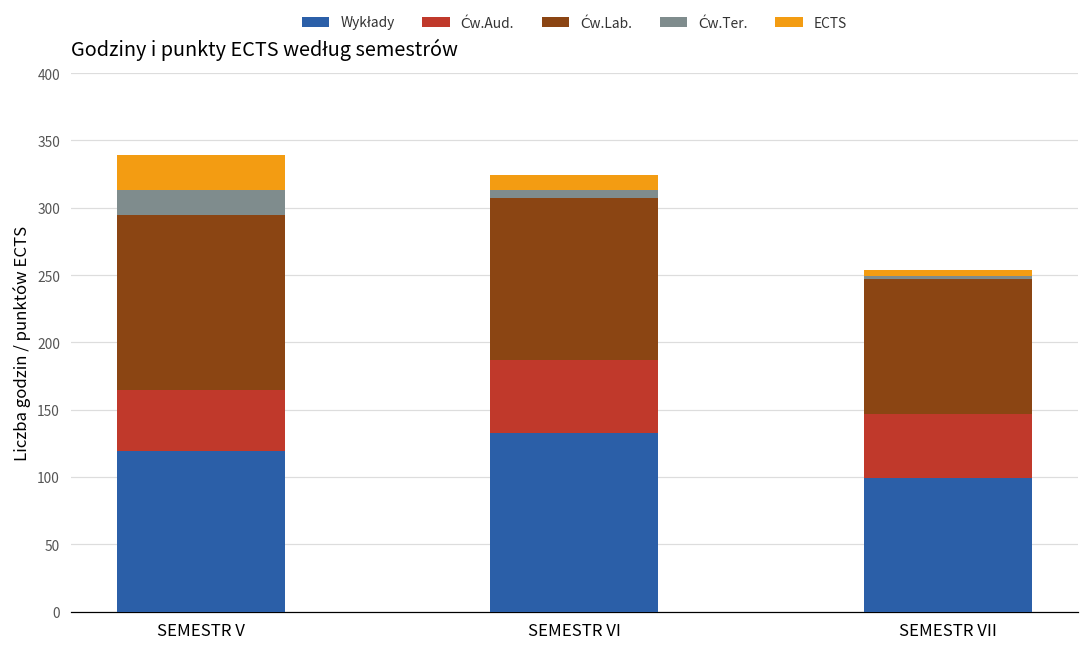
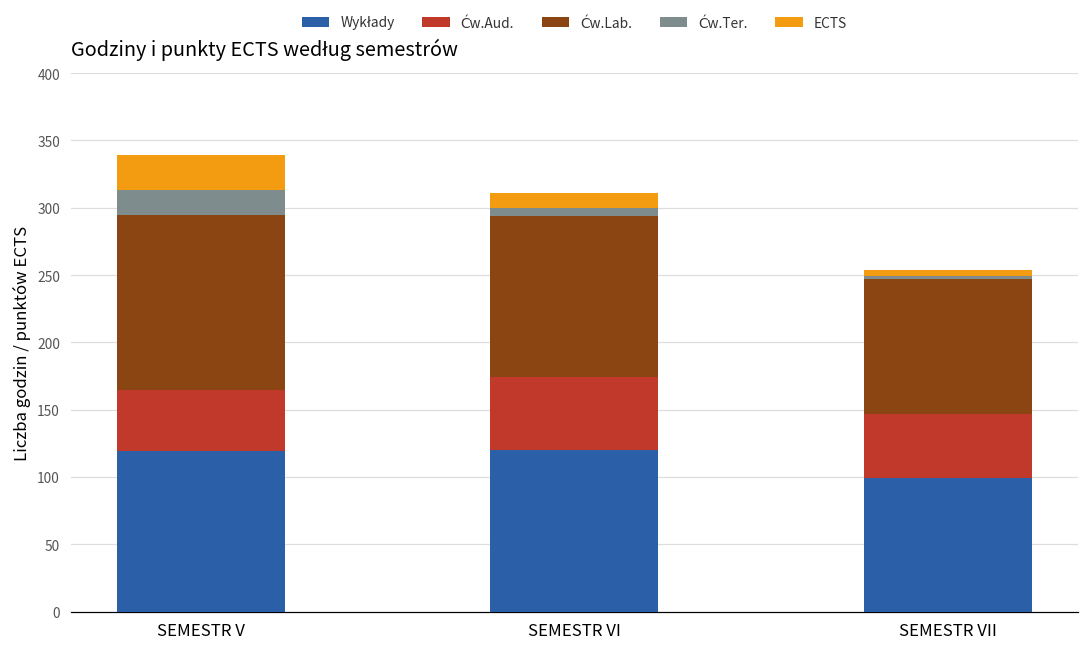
  {
    "Wykłady": {
      "SEMESTR V": 119,
-     "SEMESTR VI": 133,
+     "SEMESTR VI": 120,
      "SEMESTR VII": 99
    },
    "Ćw.Ter.": {
      "SEMESTR V": 18,
      "SEMESTR VI": 6
    },
    "ECTS": {
      "SEMESTR V": 26,
      "SEMESTR VI": 11,
      "SEMESTR VII": 5
    }
  }
